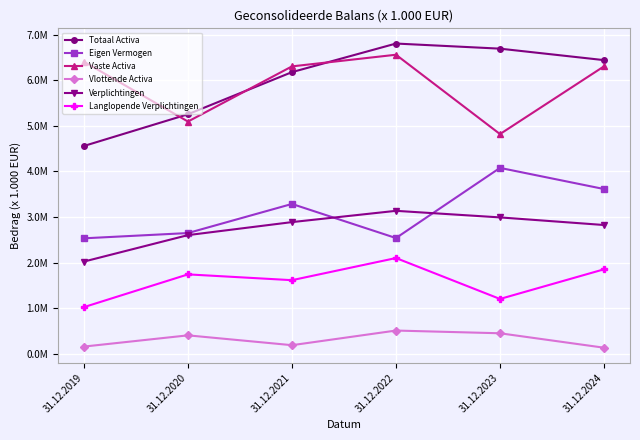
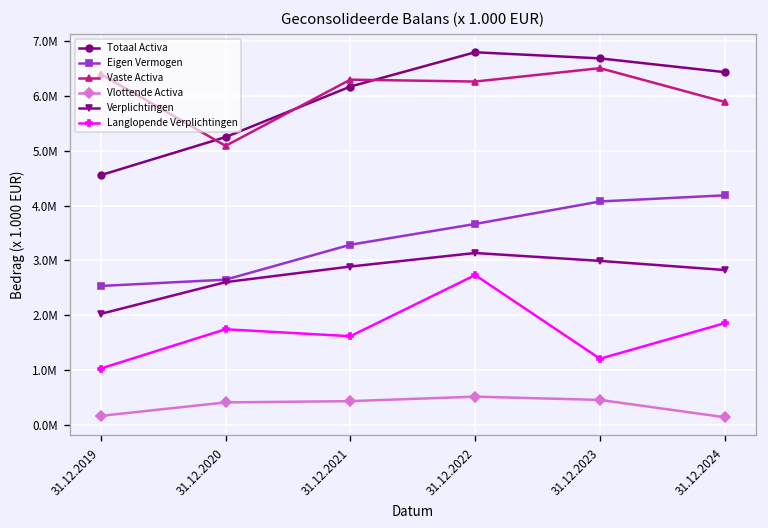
  {
    "Eigen Vermogen": {
      "31.12.2019": 2500000,
      "31.12.2021": 3300000,
-     "31.12.2022": 2500000,
+     "31.12.2022": 3700000,
      "31.12.2023": 4100000,
-     "31.12.2024": 3600000
+     "31.12.2024": 4200000
    },
    "Vaste Activa": {
      "31.12.2020": 5100000,
      "31.12.2021": 6300000,
-     "31.12.2022": 6600000,
-     "31.12.2023": 4800000,
-     "31.12.2024": 6300000
+     "31.12.2022": 6300000,
+     "31.12.2023": 6500000,
+     "31.12.2024": 5900000
    },
    "Vlottende Activa": {
      "31.12.2019": 200000,
      "31.12.2020": 400000,
-     "31.12.2021": 200000,
+     "31.12.2021": 400000,
      "31.12.2022": 500000,
      "31.12.2023": 500000,
      "31.12.2024": 100000
    },
    "Langlopende Verplichtingen": {
      "31.12.2019": 1000000,
      "31.12.2020": 1700000,
      "31.12.2021": 1600000,
-     "31.12.2022": 2100000,
+     "31.12.2022": 2700000,
      "31.12.2023": 1200000,
      "31.12.2024": 1900000
    }
  }
